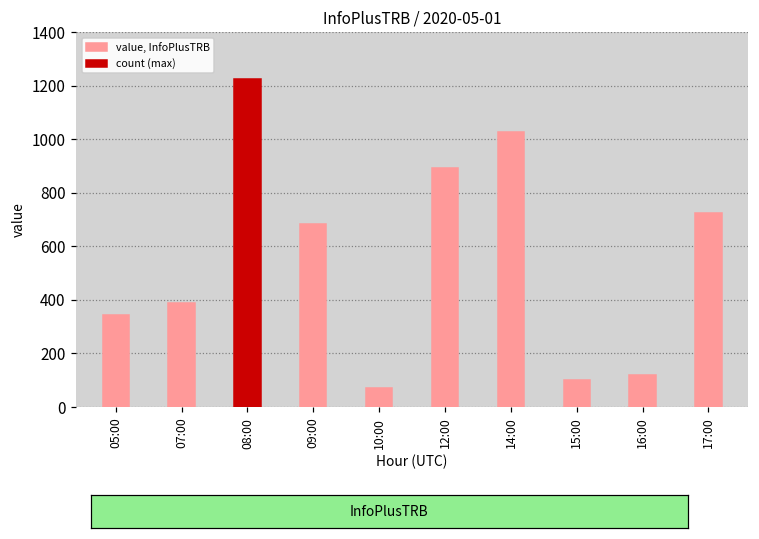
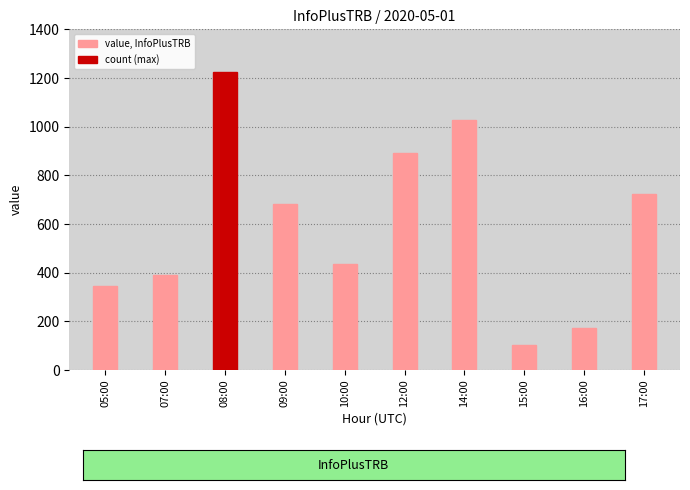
  {
    "05:00": 340,
    "07:00": 390,
    "08:00": 1220,
    "09:00": 680,
-   "10:00": 70,
+   "10:00": 440,
    "12:00": 890,
    "14:00": 1030,
    "15:00": 100,
-   "16:00": 120,
+   "16:00": 170,
    "17:00": 730
  }
